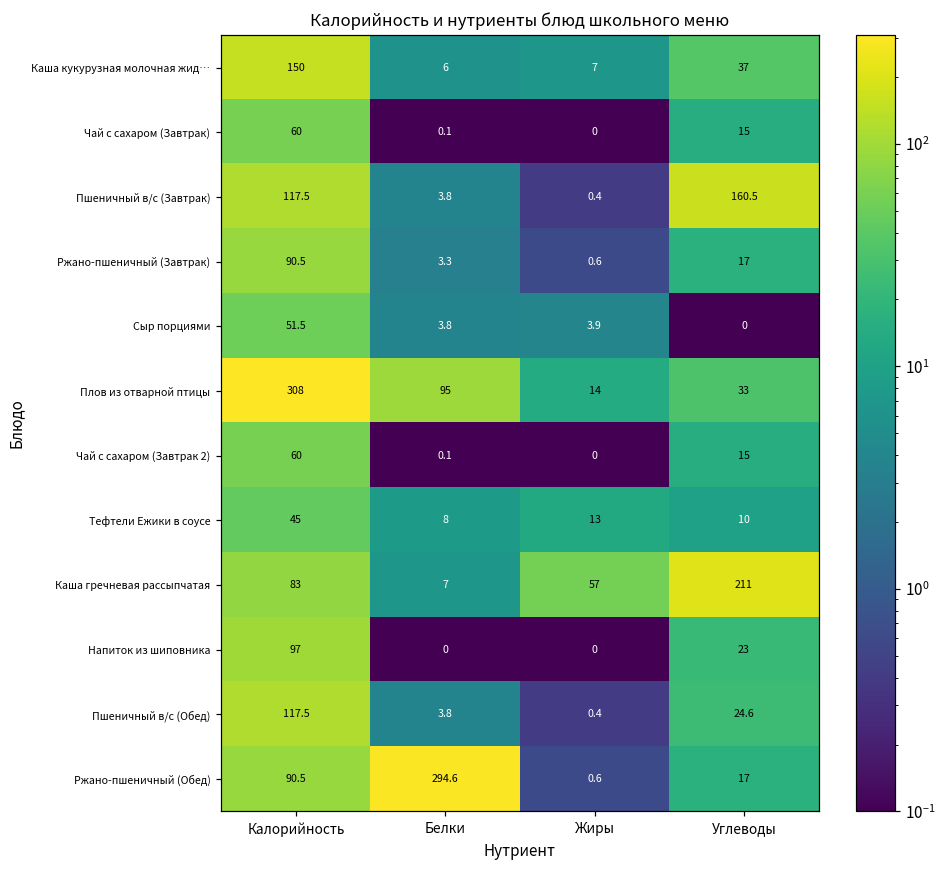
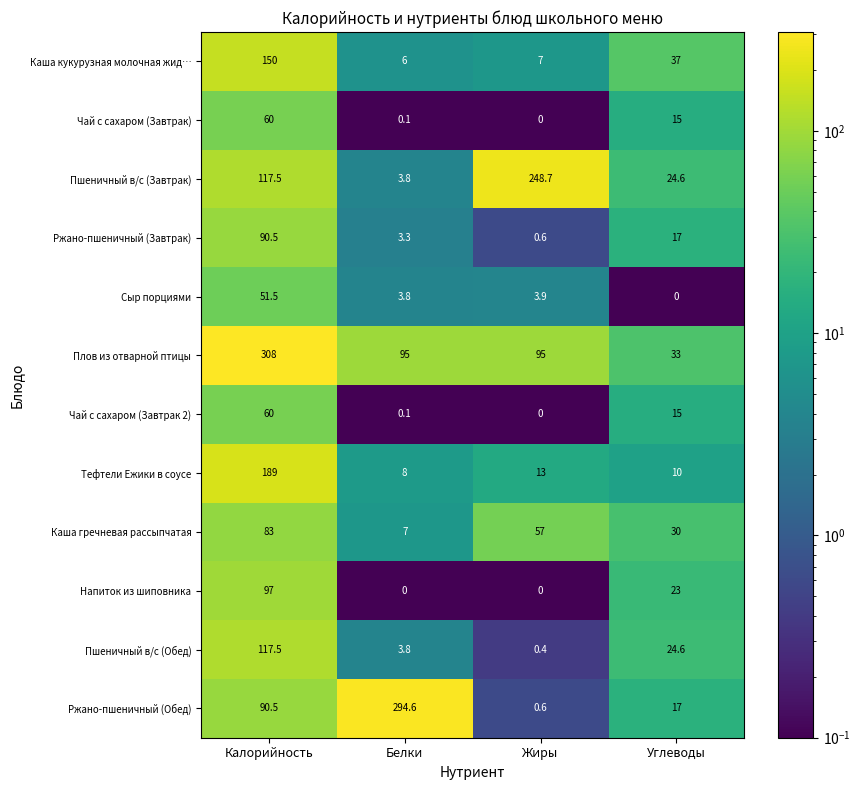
  {
    "Каша кукурузная молочная жид…": {
      "Калорийность": 150,
      "Белки": 6,
      "Жиры": 7,
      "Углеводы": 37
    },
    "Чай с сахаром (Завтрак)": {
      "Калорийность": 60,
      "Белки": 0.1,
      "Жиры": 0,
      "Углеводы": 15
    },
    "Пшеничный в/с (Завтрак)": {
      "Калорийность": 117.5,
      "Белки": 3.8,
-     "Жиры": 0.4,
-     "Углеводы": 160.5
+     "Жиры": 248.7,
+     "Углеводы": 24.6
    },
    "Ржано-пшеничный (Завтрак)": {
      "Калорийность": 90.5,
      "Белки": 3.3,
      "Жиры": 0.6,
      "Углеводы": 17
    },
    "Сыр порциями": {
      "Калорийность": 51.5,
      "Белки": 3.8,
      "Жиры": 3.9,
      "Углеводы": 0
    },
    "Плов из отварной птицы": {
      "Калорийность": 308,
      "Белки": 95,
-     "Жиры": 14,
+     "Жиры": 95,
      "Углеводы": 33
    },
    "Чай с сахаром (Завтрак 2)": {
      "Калорийность": 60,
      "Белки": 0.1,
      "Жиры": 0,
      "Углеводы": 15
    },
    "Тефтели Ежики в соусе": {
-     "Калорийность": 45,
+     "Калорийность": 189,
      "Белки": 8,
      "Жиры": 13,
      "Углеводы": 10
    },
    "Каша гречневая рассыпчатая": {
      "Калорийность": 83,
      "Белки": 7,
      "Жиры": 57,
-     "Углеводы": 211
+     "Углеводы": 30
    },
    "Напиток из шиповника": {
      "Калорийность": 97,
      "Белки": 0,
      "Жиры": 0,
      "Углеводы": 23
    },
    "Пшеничный в/с (Обед)": {
      "Калорийность": 117.5,
      "Белки": 3.8,
      "Жиры": 0.4,
      "Углеводы": 24.6
    },
    "Ржано-пшеничный (Обед)": {
      "Калорийность": 90.5,
      "Белки": 294.6,
      "Жиры": 0.6,
      "Углеводы": 17
    }
  }
